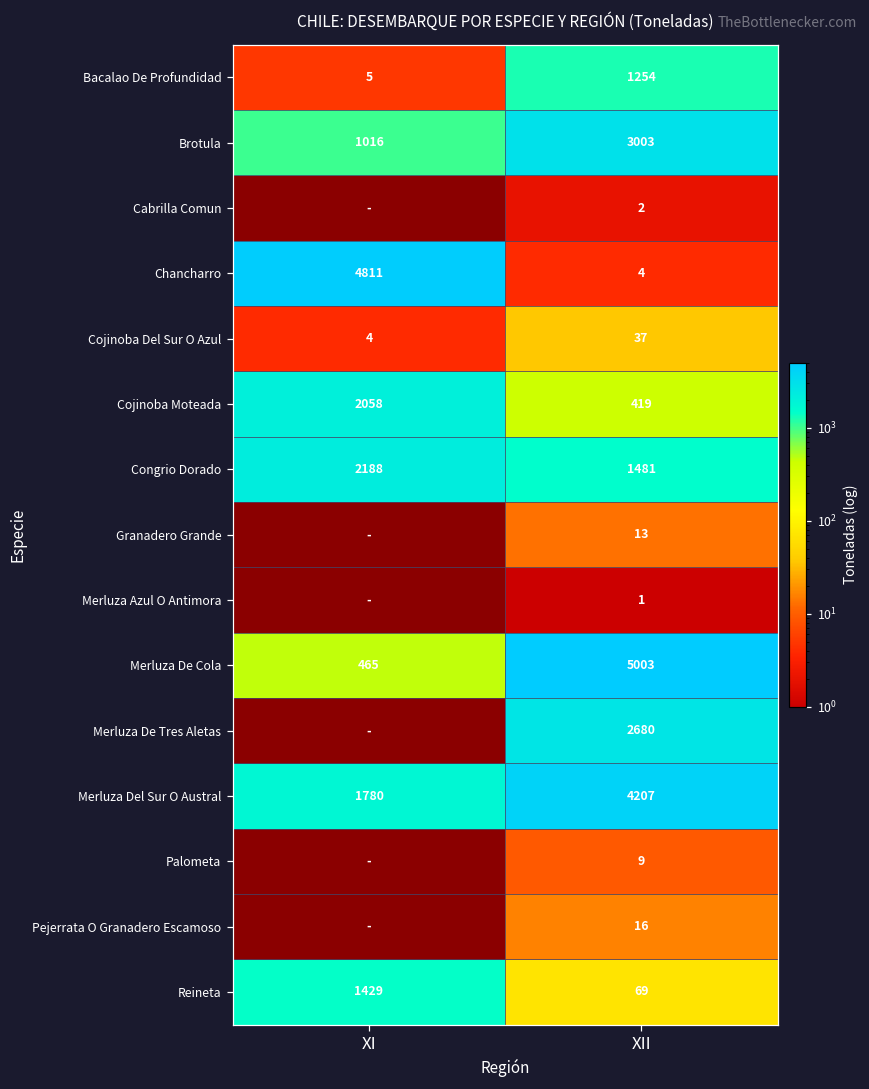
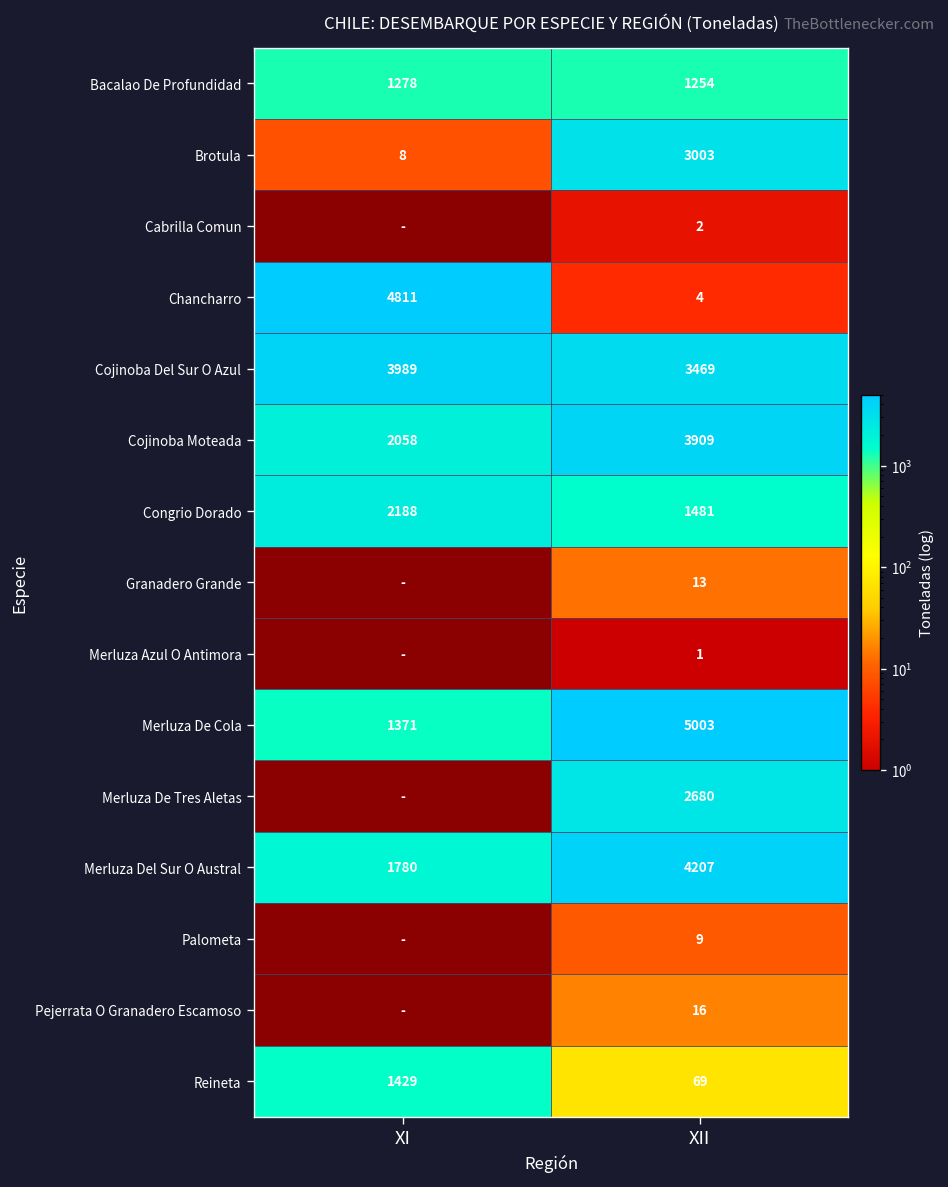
  {
    "Bacalao De Profundidad": {
-     "XI": 5,
+     "XI": 1278,
      "XII": 1254
    },
    "Brotula": {
-     "XI": 1016,
+     "XI": 8,
      "XII": 3003
    },
    "Cabrilla Comun": {
      "XII": 2
    },
    "Chancharro": {
      "XI": 4811,
      "XII": 4
    },
    "Cojinoba Del Sur O Azul": {
-     "XI": 4,
-     "XII": 37
+     "XI": 3989,
+     "XII": 3469
    },
    "Cojinoba Moteada": {
      "XI": 2058,
-     "XII": 419
+     "XII": 3909
    },
    "Congrio Dorado": {
      "XI": 2188,
      "XII": 1481
    },
    "Granadero Grande": {
      "XII": 13
    },
    "Merluza Azul O Antimora": {
      "XII": 1
    },
    "Merluza De Cola": {
-     "XI": 465,
+     "XI": 1371,
      "XII": 5003
    },
    "Merluza De Tres Aletas": {
      "XII": 2680
    },
    "Merluza Del Sur O Austral": {
      "XI": 1780,
      "XII": 4207
    },
    "Palometa": {
      "XII": 9
    },
    "Pejerrata O Granadero Escamoso": {
      "XII": 16
    },
    "Reineta": {
      "XI": 1429,
      "XII": 69
    }
  }
